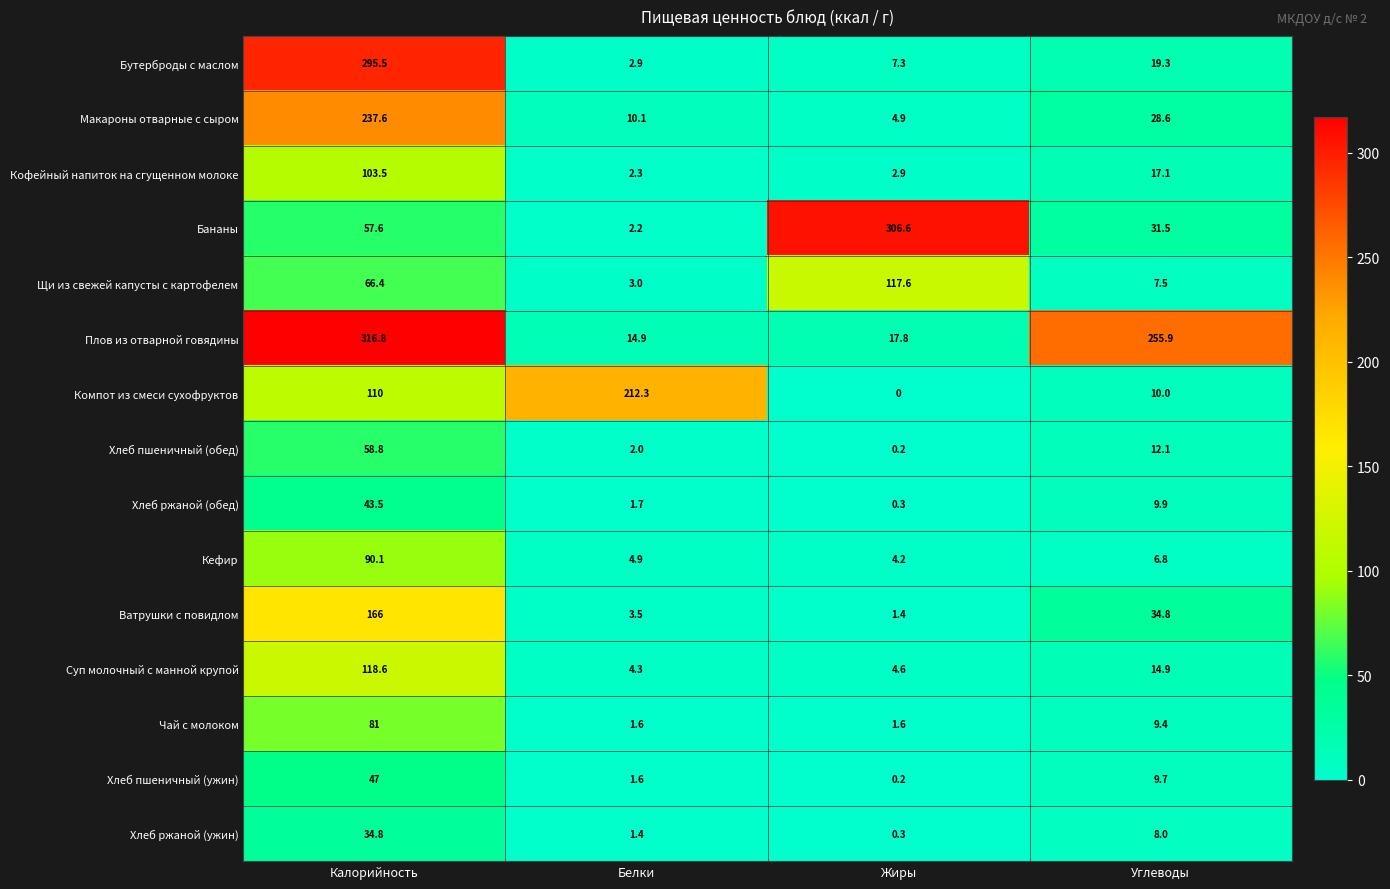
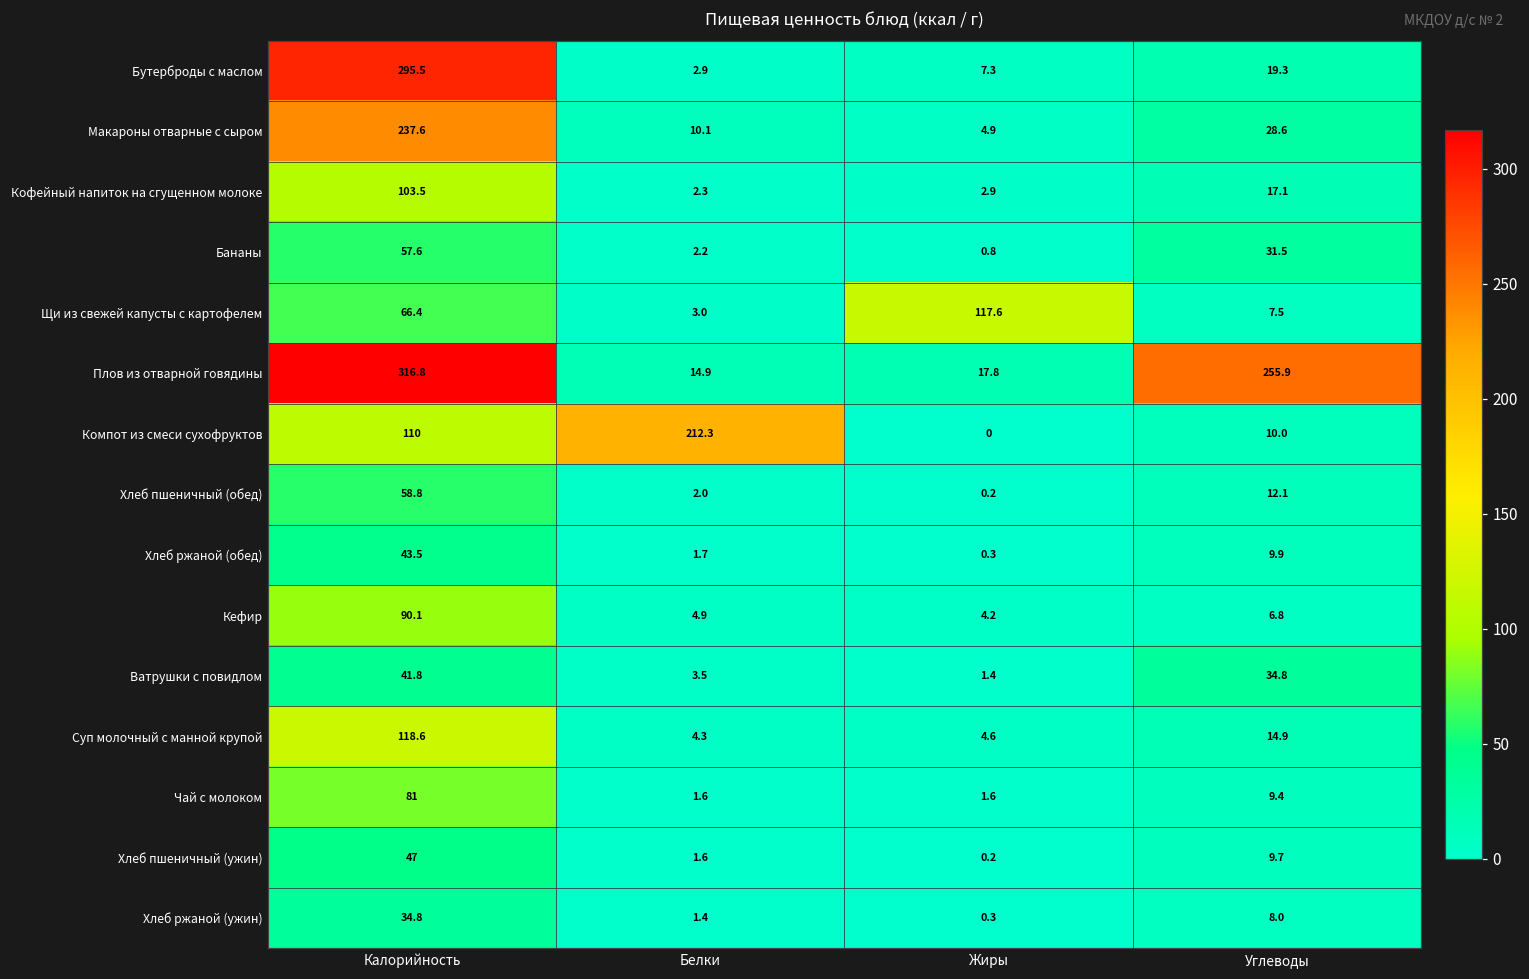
  {
    "Бутерброды с маслом": {
      "Калорийность": 295.5,
      "Белки": 2.9,
      "Жиры": 7.3,
      "Углеводы": 19.3
    },
    "Макароны отварные с сыром": {
      "Калорийность": 237.6,
      "Белки": 10.1,
      "Жиры": 4.9,
      "Углеводы": 28.6
    },
    "Кофейный напиток на сгущенном молоке": {
      "Калорийность": 103.5,
      "Белки": 2.3,
      "Жиры": 2.9,
      "Углеводы": 17.1
    },
    "Бананы": {
      "Калорийность": 57.6,
      "Белки": 2.2,
-     "Жиры": 306.6,
+     "Жиры": 0.8,
      "Углеводы": 31.5
    },
    "Щи из свежей капусты с картофелем": {
      "Калорийность": 66.4,
      "Белки": 3.0,
      "Жиры": 117.6,
      "Углеводы": 7.5
    },
    "Плов из отварной говядины": {
      "Калорийность": 316.8,
      "Белки": 14.9,
      "Жиры": 17.8,
      "Углеводы": 255.9
    },
    "Компот из смеси сухофруктов": {
      "Калорийность": 110,
      "Белки": 212.3,
      "Жиры": 0,
      "Углеводы": 10.0
    },
    "Хлеб пшеничный (обед)": {
      "Калорийность": 58.8,
      "Белки": 2.0,
      "Жиры": 0.2,
      "Углеводы": 12.1
    },
    "Хлеб ржаной (обед)": {
      "Калорийность": 43.5,
      "Белки": 1.7,
      "Жиры": 0.3,
      "Углеводы": 9.9
    },
    "Кефир": {
      "Калорийность": 90.1,
      "Белки": 4.9,
      "Жиры": 4.2,
      "Углеводы": 6.8
    },
    "Ватрушки с повидлом": {
-     "Калорийность": 166,
+     "Калорийность": 41.8,
      "Белки": 3.5,
      "Жиры": 1.4,
      "Углеводы": 34.8
    },
    "Суп молочный с манной крупой": {
      "Калорийность": 118.6,
      "Белки": 4.3,
      "Жиры": 4.6,
      "Углеводы": 14.9
    },
    "Чай с молоком": {
      "Калорийность": 81,
      "Белки": 1.6,
      "Жиры": 1.6,
      "Углеводы": 9.4
    },
    "Хлеб пшеничный (ужин)": {
      "Калорийность": 47,
      "Белки": 1.6,
      "Жиры": 0.2,
      "Углеводы": 9.7
    },
    "Хлеб ржаной (ужин)": {
      "Калорийность": 34.8,
      "Белки": 1.4,
      "Жиры": 0.3,
      "Углеводы": 8.0
    }
  }
